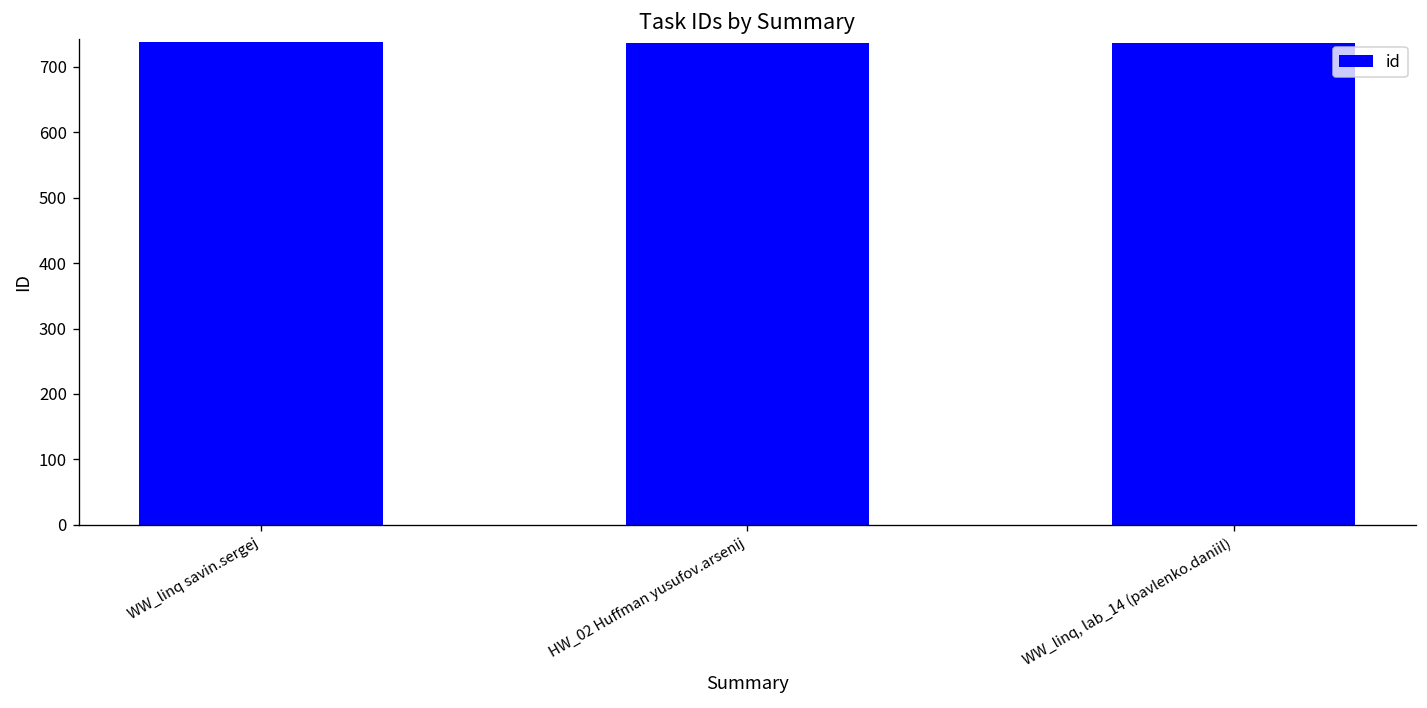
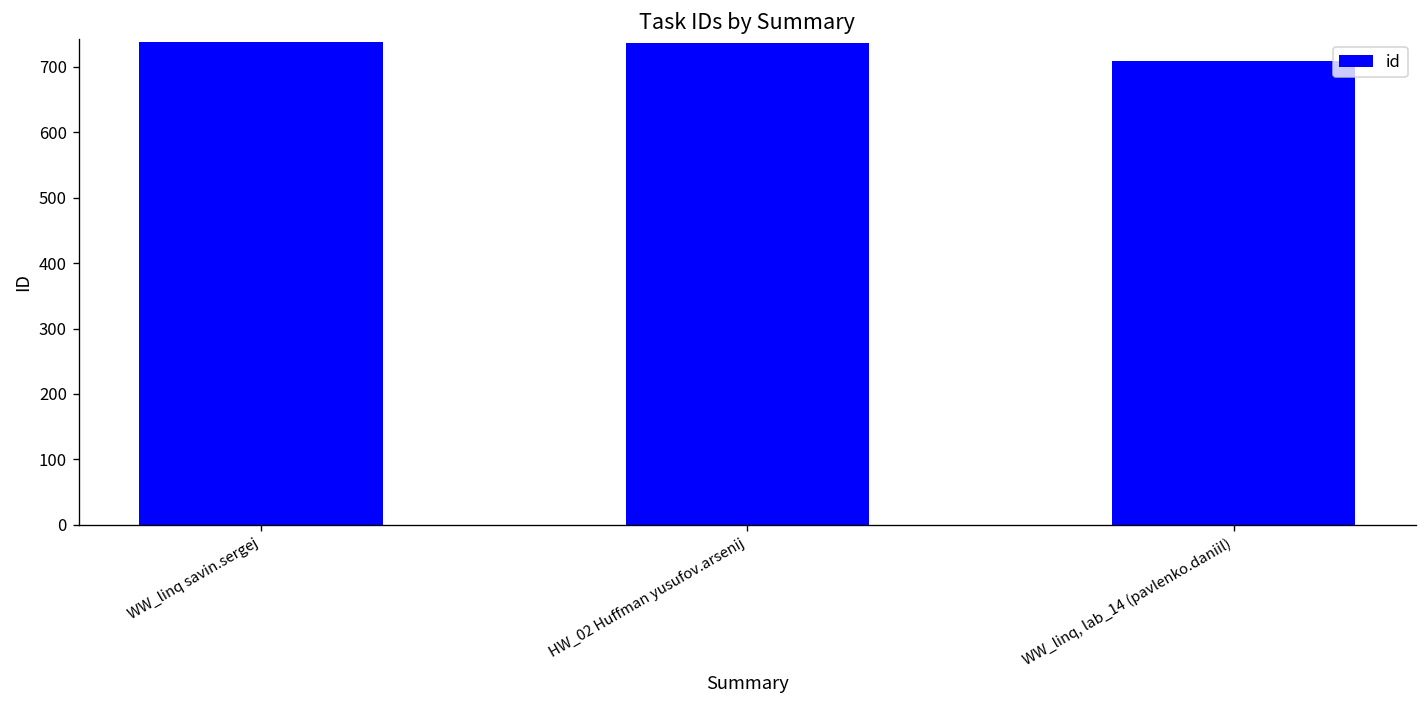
  {
    "WW_linq savin.sergej": 740,
    "HW_02 Huffman yusufov.arsenij": 740,
-   "WW_linq, lab_14 (pavlenko.daniil)": 740
+   "WW_linq, lab_14 (pavlenko.daniil)": 710
  }
